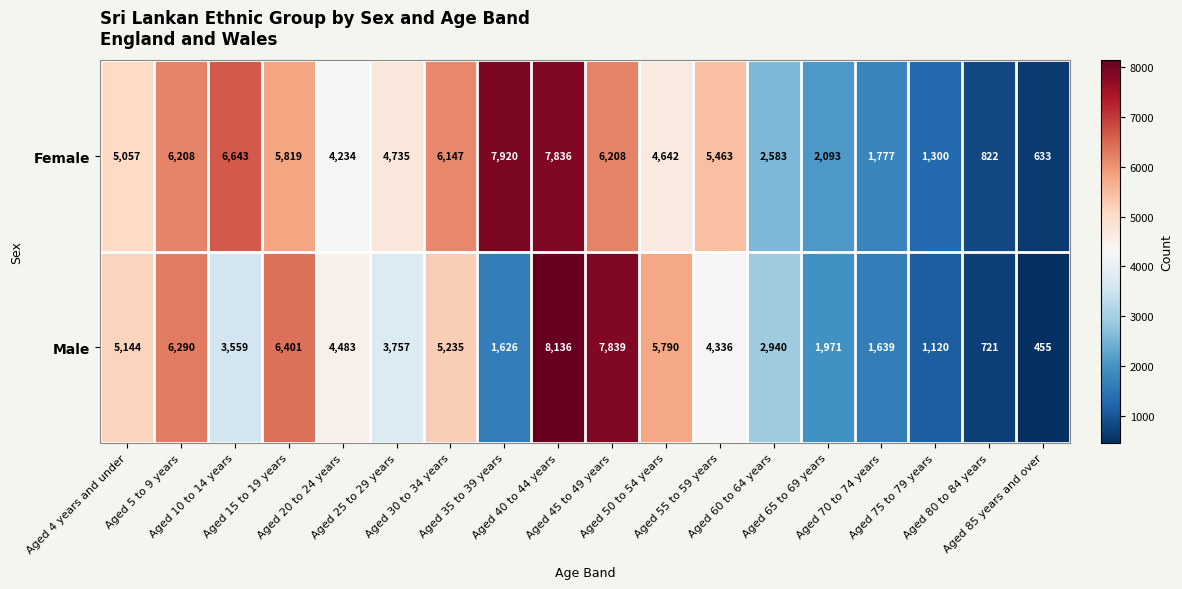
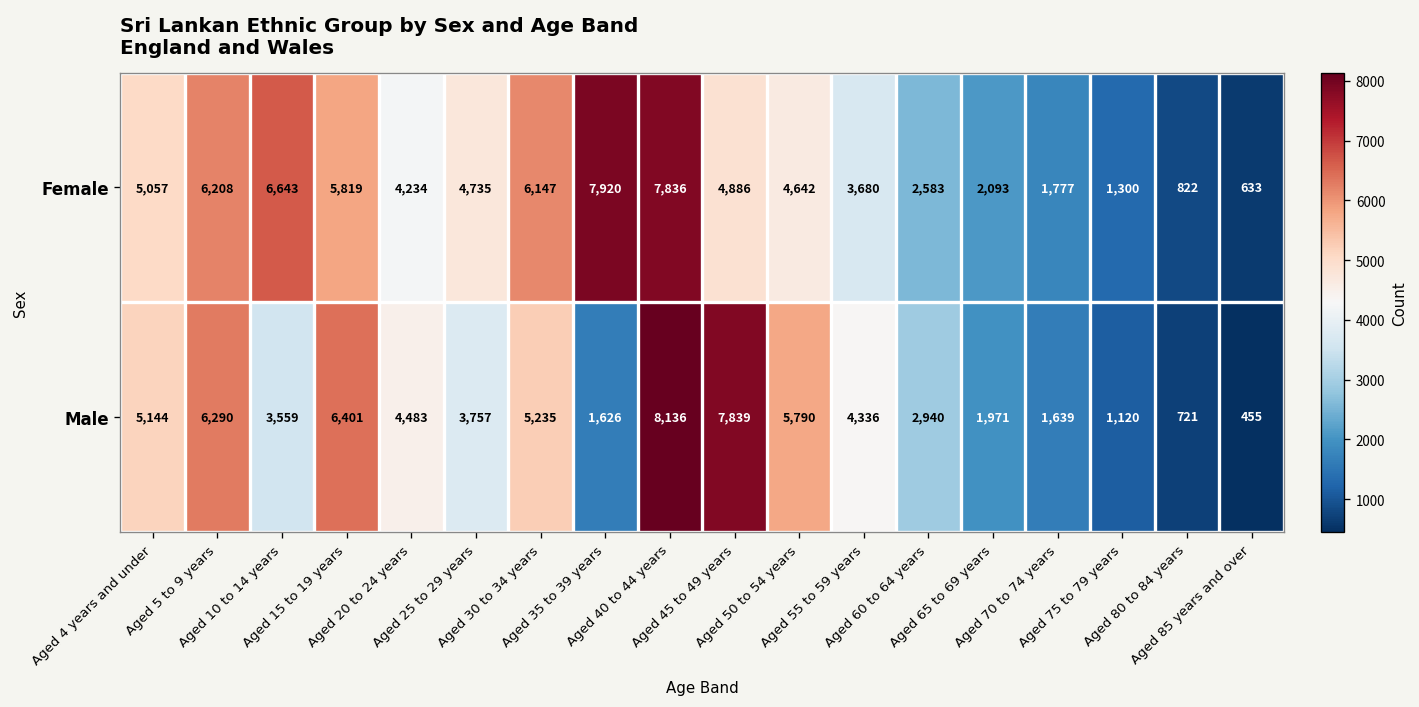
  {
    "Female": {
      "Aged 4 years and under": "5,057",
      "Aged 5 to 9 years": "6,208",
      "Aged 10 to 14 years": "6,643",
      "Aged 15 to 19 years": "5,819",
      "Aged 20 to 24 years": "4,234",
      "Aged 25 to 29 years": "4,735",
      "Aged 30 to 34 years": "6,147",
      "Aged 35 to 39 years": "7,920",
      "Aged 40 to 44 years": "7,836",
-     "Aged 45 to 49 years": "6,208",
+     "Aged 45 to 49 years": "4,886",
      "Aged 50 to 54 years": "4,642",
-     "Aged 55 to 59 years": "5,463",
+     "Aged 55 to 59 years": "3,680",
      "Aged 60 to 64 years": "2,583",
      "Aged 65 to 69 years": "2,093",
      "Aged 70 to 74 years": "1,777",
      "Aged 75 to 79 years": "1,300",
      "Aged 80 to 84 years": "822",
      "Aged 85 years and over": "633"
    },
    "Male": {
      "Aged 4 years and under": "5,144",
      "Aged 5 to 9 years": "6,290",
      "Aged 10 to 14 years": "3,559",
      "Aged 15 to 19 years": "6,401",
      "Aged 20 to 24 years": "4,483",
      "Aged 25 to 29 years": "3,757",
      "Aged 30 to 34 years": "5,235",
      "Aged 35 to 39 years": "1,626",
      "Aged 40 to 44 years": "8,136",
      "Aged 45 to 49 years": "7,839",
      "Aged 50 to 54 years": "5,790",
      "Aged 55 to 59 years": "4,336",
      "Aged 60 to 64 years": "2,940",
      "Aged 65 to 69 years": "1,971",
      "Aged 70 to 74 years": "1,639",
      "Aged 75 to 79 years": "1,120",
      "Aged 80 to 84 years": "721",
      "Aged 85 years and over": "455"
    }
  }
